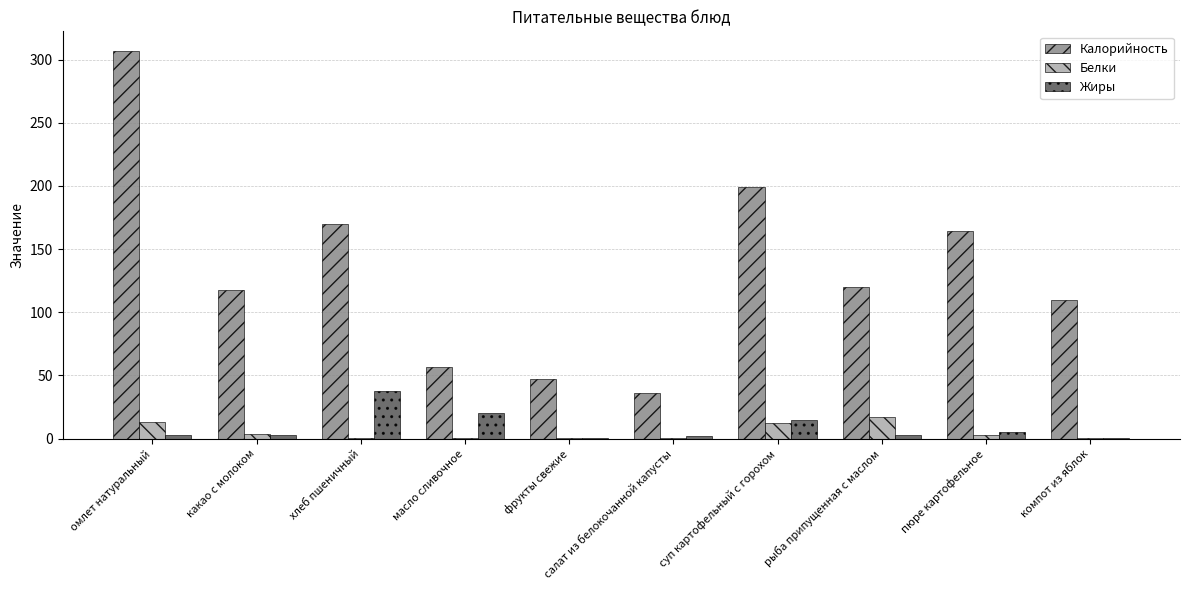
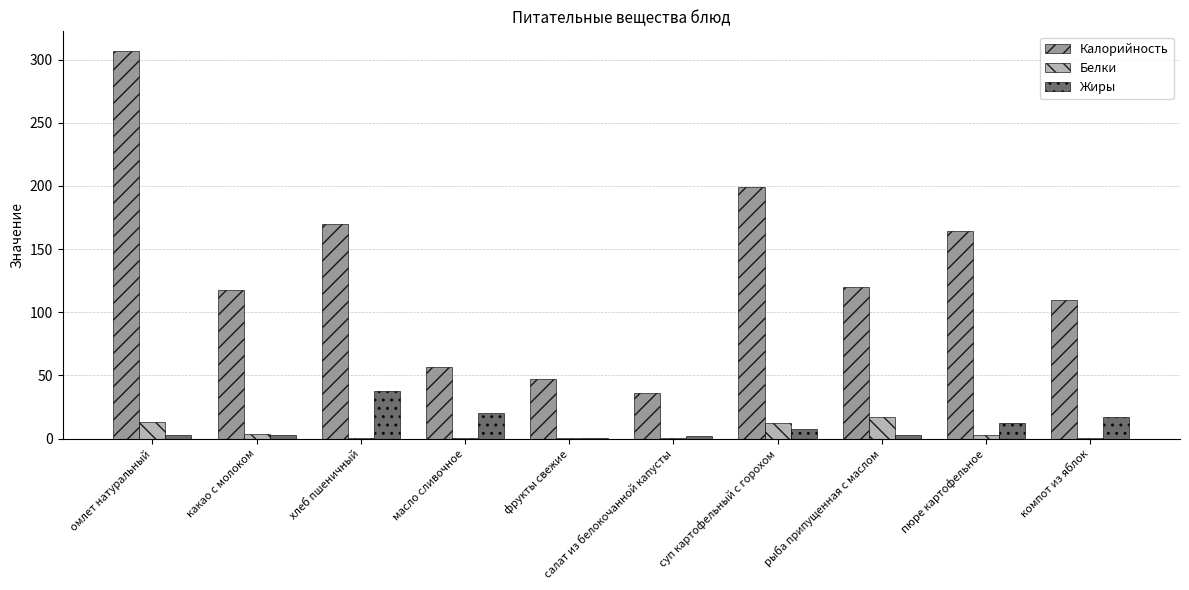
  {
    "Жиры": {
      "омлет натуральный": 3,
      "какао с молоком": 3,
      "хлеб пшеничный": 38,
      "масло сливочное": 20,
-     "суп картофельный с горохом": 15,
+     "суп картофельный с горохом": 8,
      "рыба припущенная с маслом": 3,
-     "пюре картофельное": 5,
-     "компот из яблок": 0
+     "пюре картофельное": 12,
+     "компот из яблок": 17
    }
  }
